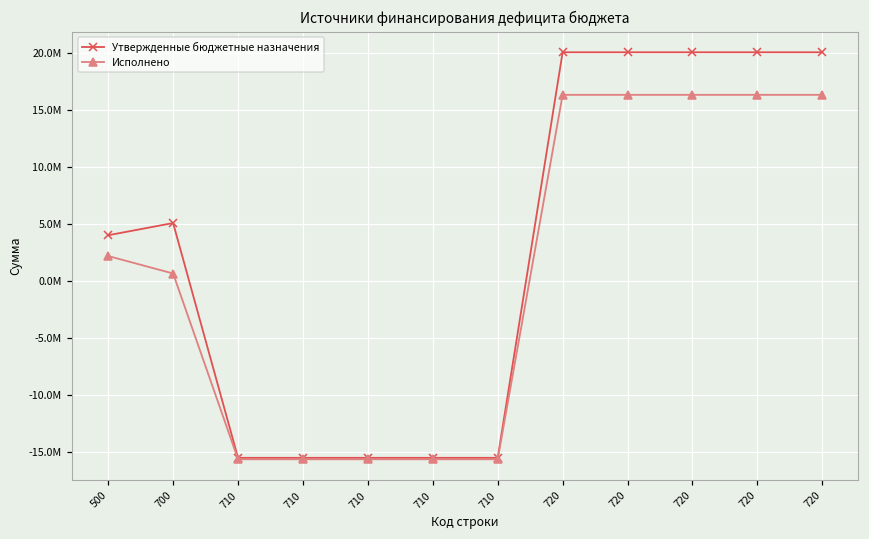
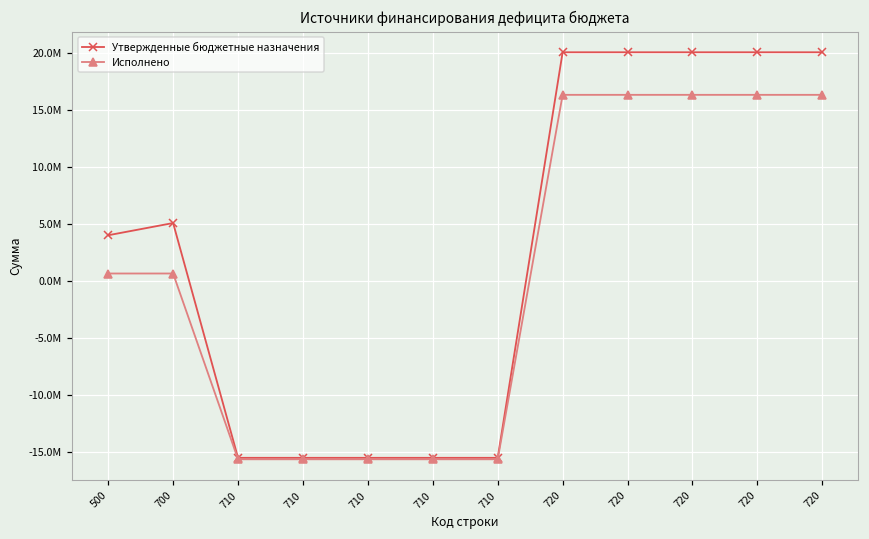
  {
    "Утвержденные бюджетные назначения": {
      "500": 4000000,
      "700": 5100000
    },
    "Исполнено": {
-     "500": 2200000,
+     "500": 600000,
      "700": 600000
    }
  }
